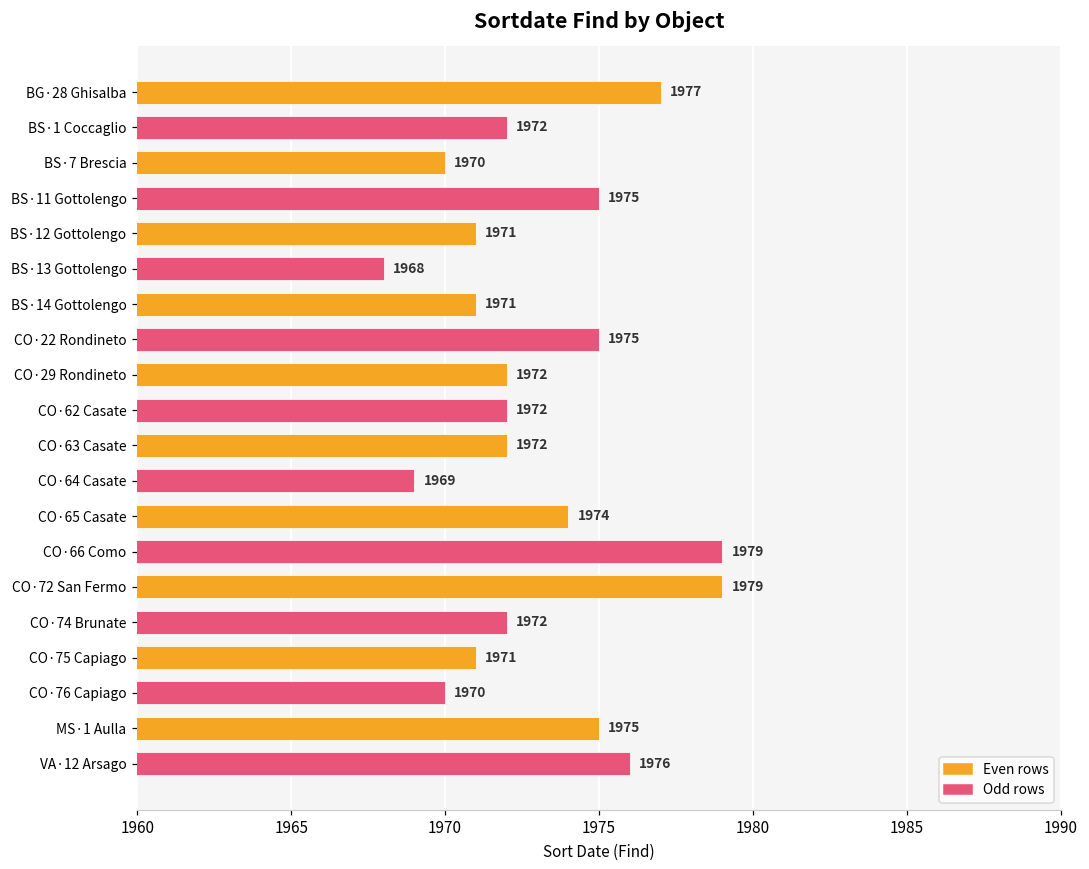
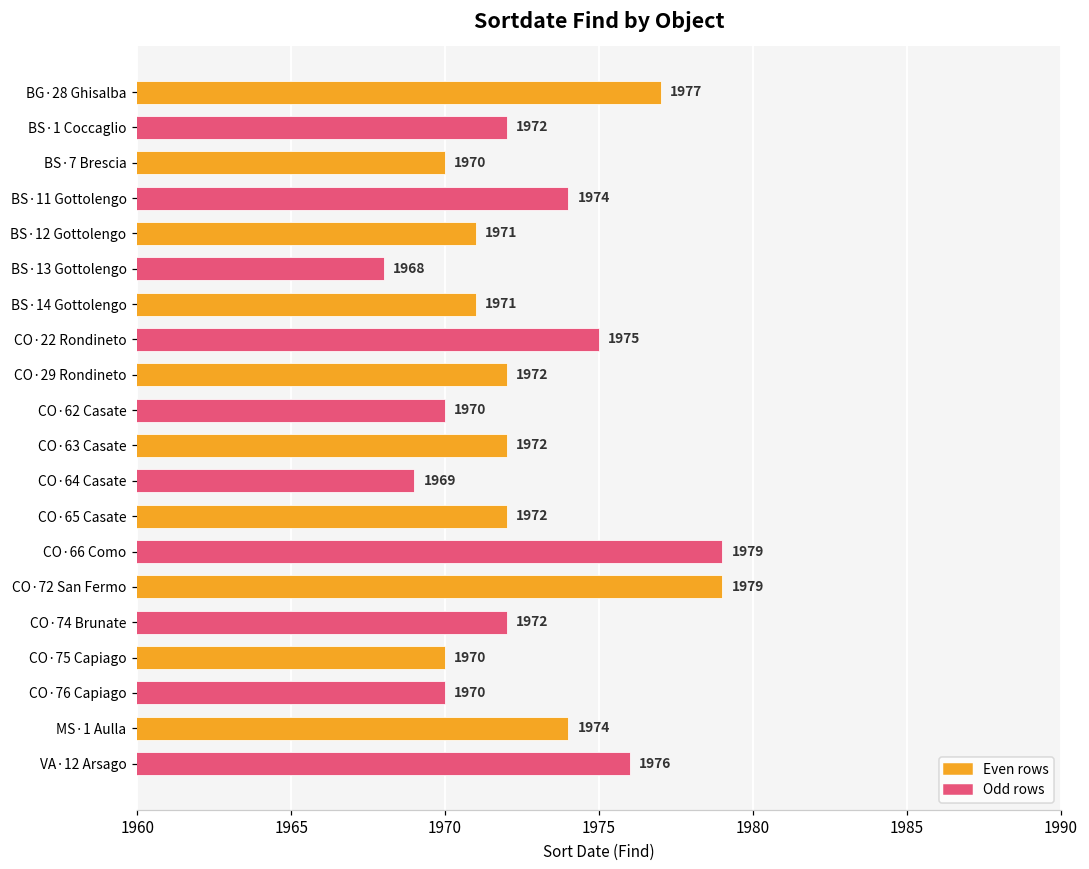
  {
    "BG·28 Ghisalba": 1977,
    "BS·1 Coccaglio": 1972,
    "BS·7 Brescia": 1970,
-   "BS·11 Gottolengo": 1975,
+   "BS·11 Gottolengo": 1974,
    "BS·12 Gottolengo": 1971,
    "BS·13 Gottolengo": 1968,
    "BS·14 Gottolengo": 1971,
    "CO·22 Rondineto": 1975,
    "CO·29 Rondineto": 1972,
-   "CO·62 Casate": 1972,
+   "CO·62 Casate": 1970,
    "CO·63 Casate": 1972,
    "CO·64 Casate": 1969,
-   "CO·65 Casate": 1974,
+   "CO·65 Casate": 1972,
    "CO·66 Como": 1979,
    "CO·72 San Fermo": 1979,
    "CO·74 Brunate": 1972,
-   "CO·75 Capiago": 1971,
+   "CO·75 Capiago": 1970,
    "CO·76 Capiago": 1970,
-   "MS·1 Aulla": 1975,
+   "MS·1 Aulla": 1974,
    "VA·12 Arsago": 1976
  }
